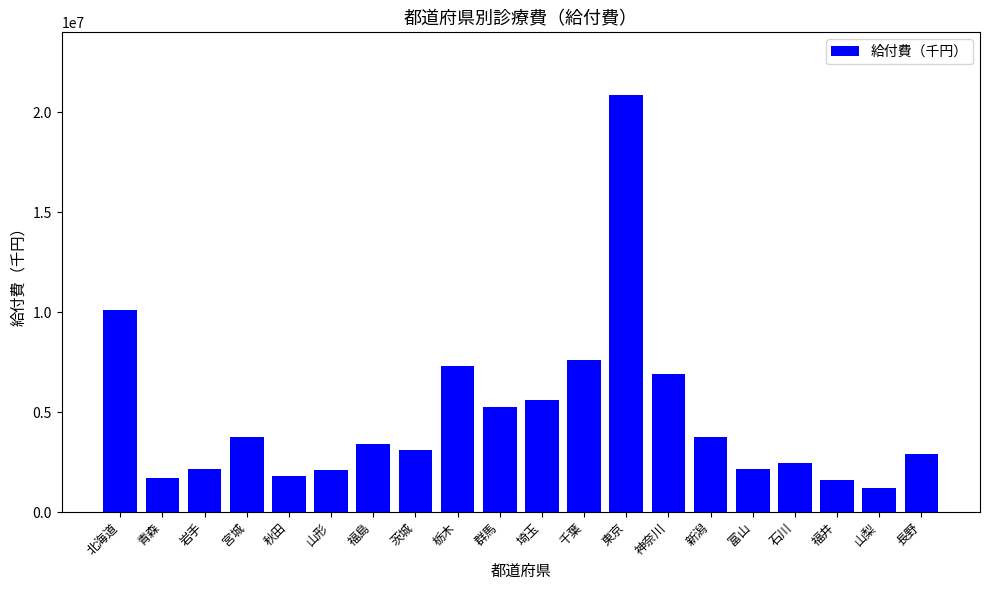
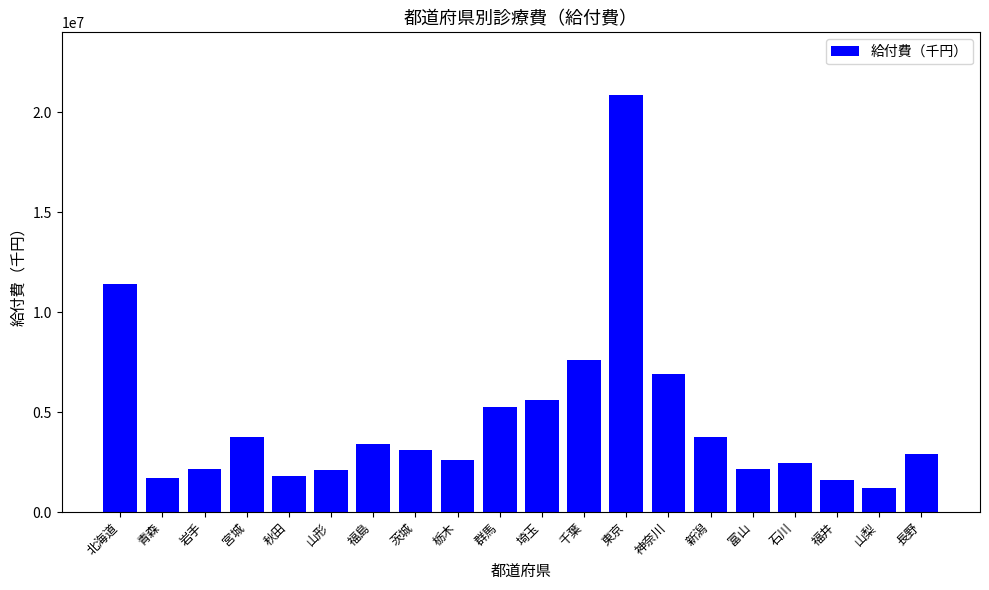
  {
-   "北海道": 10100000,
+   "北海道": 11400000,
    "青森": 1700000,
    "岩手": 2100000,
    "宮城": 3800000,
    "秋田": 1800000,
    "山形": 2100000,
    "福島": 3400000,
    "茨城": 3100000,
-   "栃木": 7300000,
+   "栃木": 2600000,
    "群馬": 5200000,
    "埼玉": 5600000,
    "千葉": 7600000,
    "東京": 20900000,
    "神奈川": 6900000,
    "新潟": 3800000,
    "富山": 2200000,
    "石川": 2400000,
    "福井": 1600000,
    "山梨": 1200000,
    "長野": 2900000
  }
